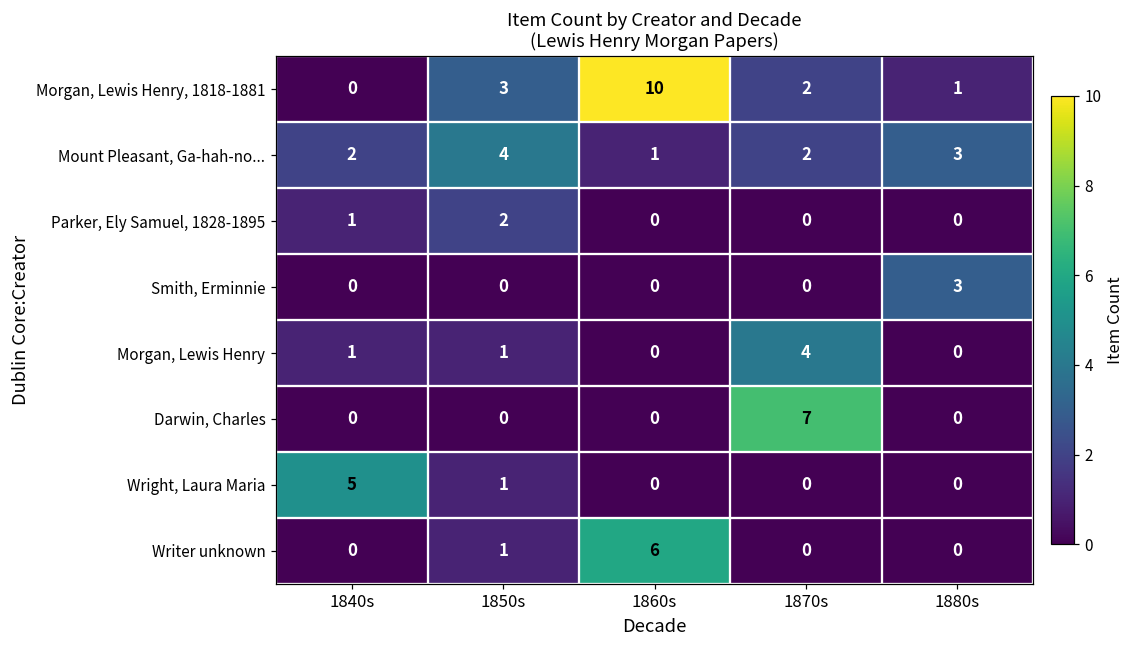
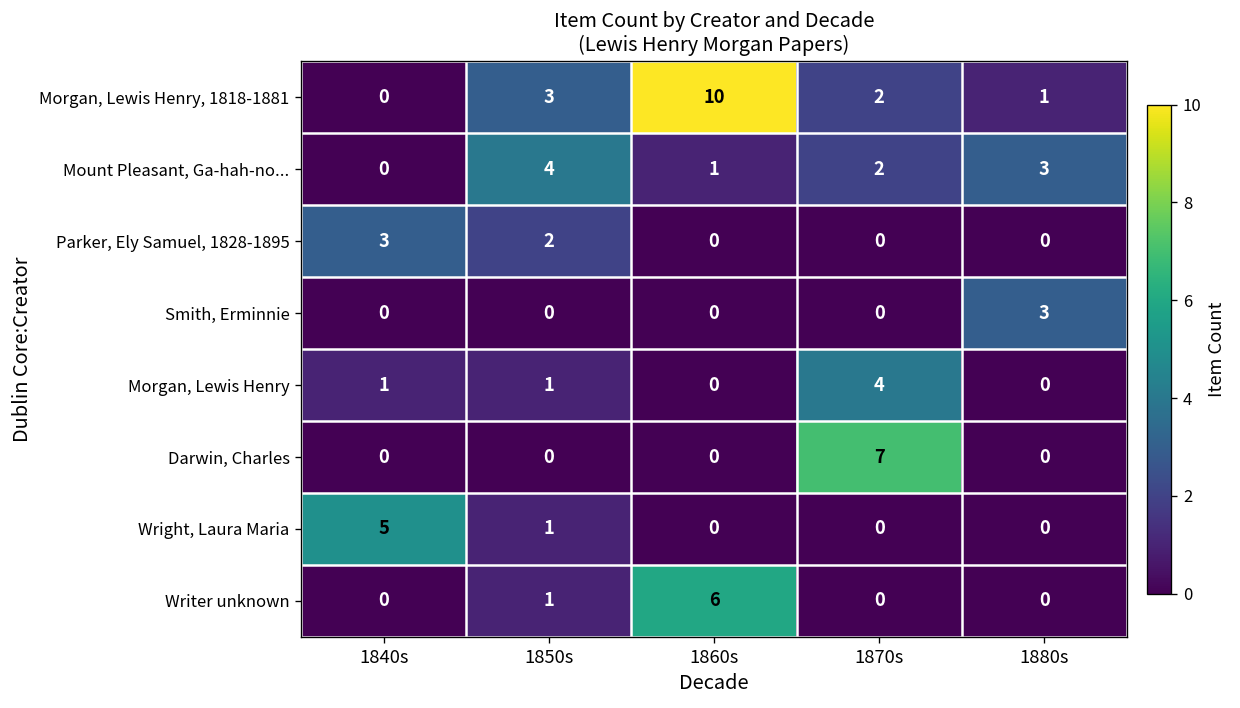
  {
    "Morgan, Lewis Henry, 1818-1881": {
      "1840s": 0,
      "1850s": 3,
      "1860s": 10,
      "1870s": 2,
      "1880s": 1
    },
    "Mount Pleasant, Ga-hah-no...": {
-     "1840s": 2,
+     "1840s": 0,
      "1850s": 4,
      "1860s": 1,
      "1870s": 2,
      "1880s": 3
    },
    "Parker, Ely Samuel, 1828-1895": {
-     "1840s": 1,
+     "1840s": 3,
      "1850s": 2,
      "1860s": 0,
      "1870s": 0,
      "1880s": 0
    },
    "Smith, Erminnie": {
      "1840s": 0,
      "1850s": 0,
      "1860s": 0,
      "1870s": 0,
      "1880s": 3
    },
    "Morgan, Lewis Henry": {
      "1840s": 1,
      "1850s": 1,
      "1860s": 0,
      "1870s": 4,
      "1880s": 0
    },
    "Darwin, Charles": {
      "1840s": 0,
      "1850s": 0,
      "1860s": 0,
      "1870s": 7,
      "1880s": 0
    },
    "Wright, Laura Maria": {
      "1840s": 5,
      "1850s": 1,
      "1860s": 0,
      "1870s": 0,
      "1880s": 0
    },
    "Writer unknown": {
      "1840s": 0,
      "1850s": 1,
      "1860s": 6,
      "1870s": 0,
      "1880s": 0
    }
  }
